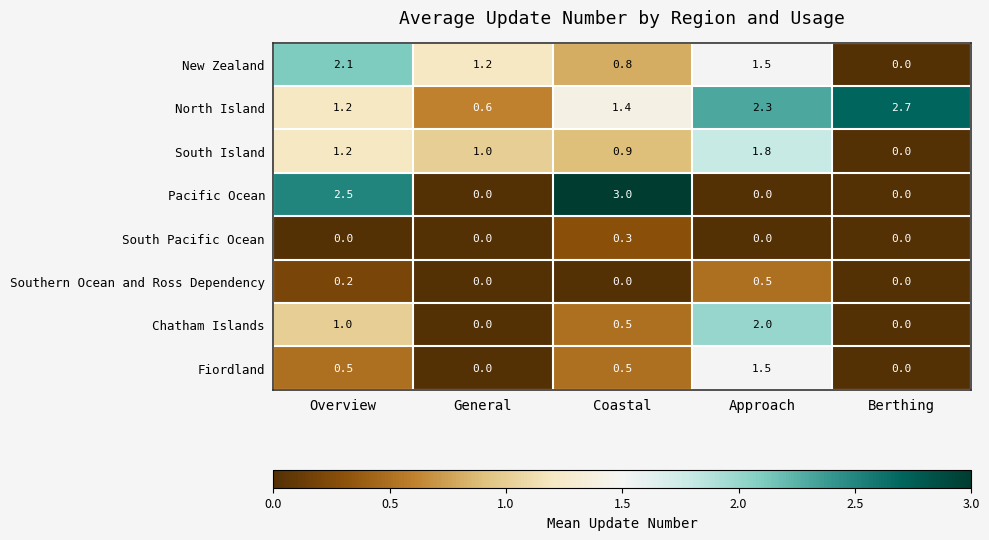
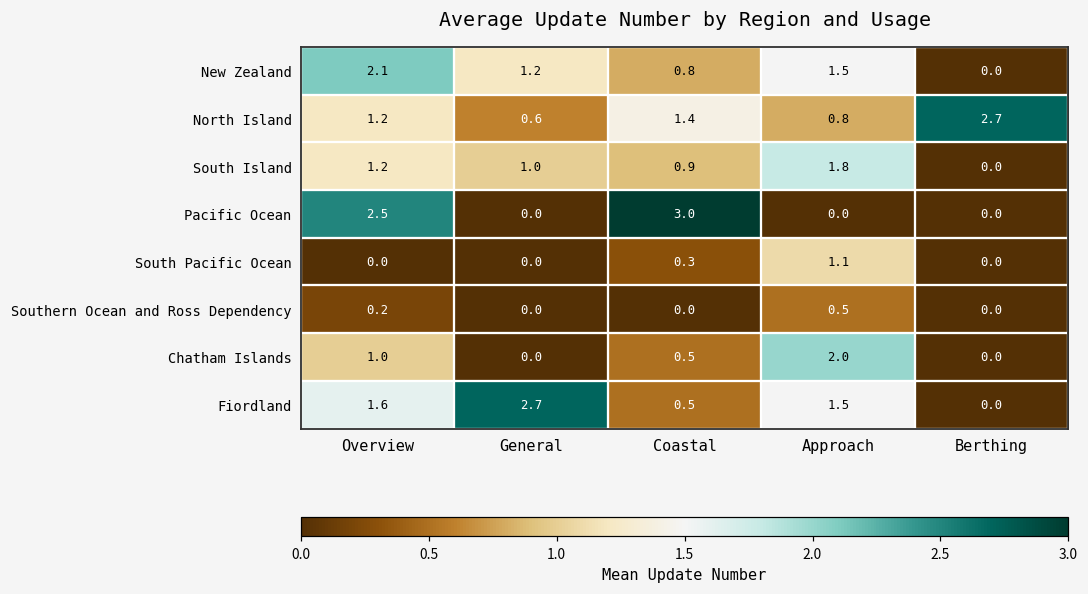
  {
    "New Zealand": {
      "Overview": 2.1,
      "General": 1.2,
      "Coastal": 0.8,
      "Approach": 1.5,
      "Berthing": 0.0
    },
    "North Island": {
      "Overview": 1.2,
      "General": 0.6,
      "Coastal": 1.4,
-     "Approach": 2.3,
+     "Approach": 0.8,
      "Berthing": 2.7
    },
    "South Island": {
      "Overview": 1.2,
      "General": 1.0,
      "Coastal": 0.9,
      "Approach": 1.8,
      "Berthing": 0.0
    },
    "Pacific Ocean": {
      "Overview": 2.5,
      "General": 0.0,
      "Coastal": 3.0,
      "Approach": 0.0,
      "Berthing": 0.0
    },
    "South Pacific Ocean": {
      "Overview": 0.0,
      "General": 0.0,
      "Coastal": 0.3,
-     "Approach": 0.0,
+     "Approach": 1.1,
      "Berthing": 0.0
    },
    "Southern Ocean and Ross Dependency": {
      "Overview": 0.2,
      "General": 0.0,
      "Coastal": 0.0,
      "Approach": 0.5,
      "Berthing": 0.0
    },
    "Chatham Islands": {
      "Overview": 1.0,
      "General": 0.0,
      "Coastal": 0.5,
      "Approach": 2.0,
      "Berthing": 0.0
    },
    "Fiordland": {
-     "Overview": 0.5,
-     "General": 0.0,
+     "Overview": 1.6,
+     "General": 2.7,
      "Coastal": 0.5,
      "Approach": 1.5,
      "Berthing": 0.0
    }
  }
